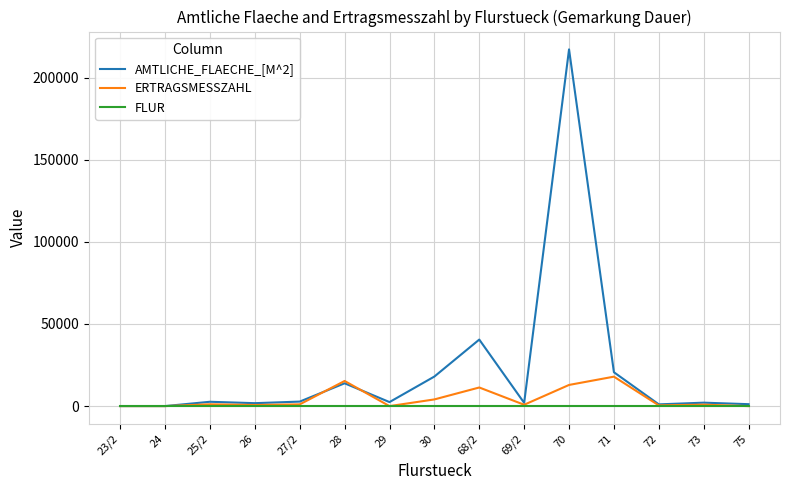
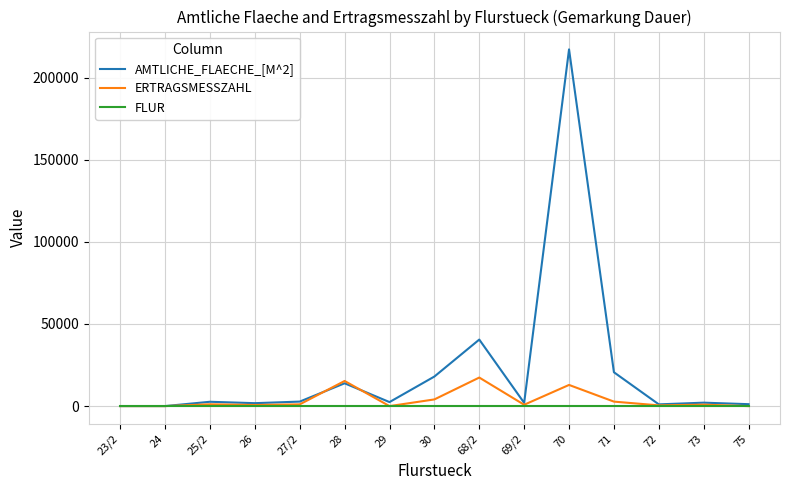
  {
    "AMTLICHE_FLAECHE_[M^2]": {
      "27/2": 3000,
      "29": 2000,
      "30": 18000,
      "68/2": 41000,
      "70": 217000,
      "71": 21000
    },
    "ERTRAGSMESSZAHL": {
      "30": 4000,
-     "68/2": 11000,
+     "68/2": 17000,
      "70": 13000,
-     "71": 18000
+     "71": 3000
    },
    "FLUR": {
      "28": 0,
      "30": 0,
      "68/2": 0,
      "70": 0,
      "71": 0
    }
  }
